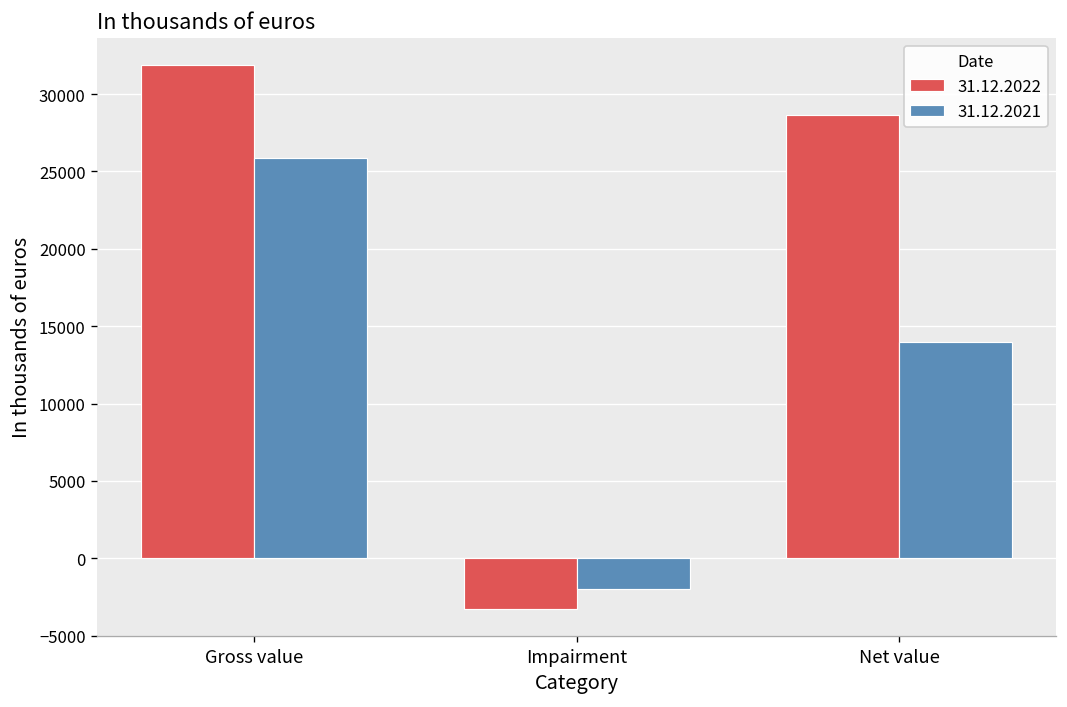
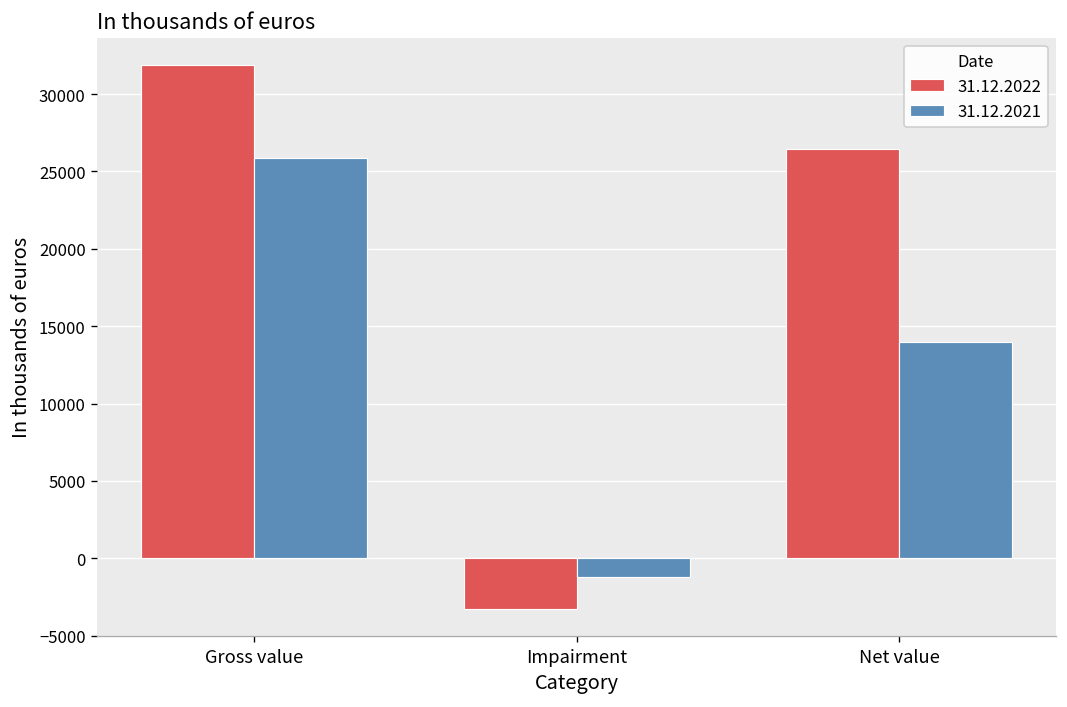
  {
    "31.12.2022": {
      "Gross value": 31900,
      "Impairment": -3300,
-     "Net value": 28600
+     "Net value": 26500
    },
    "31.12.2021": {
      "Gross value": 25800,
-     "Impairment": -2000,
+     "Impairment": -1200,
      "Net value": 13900
    }
  }
